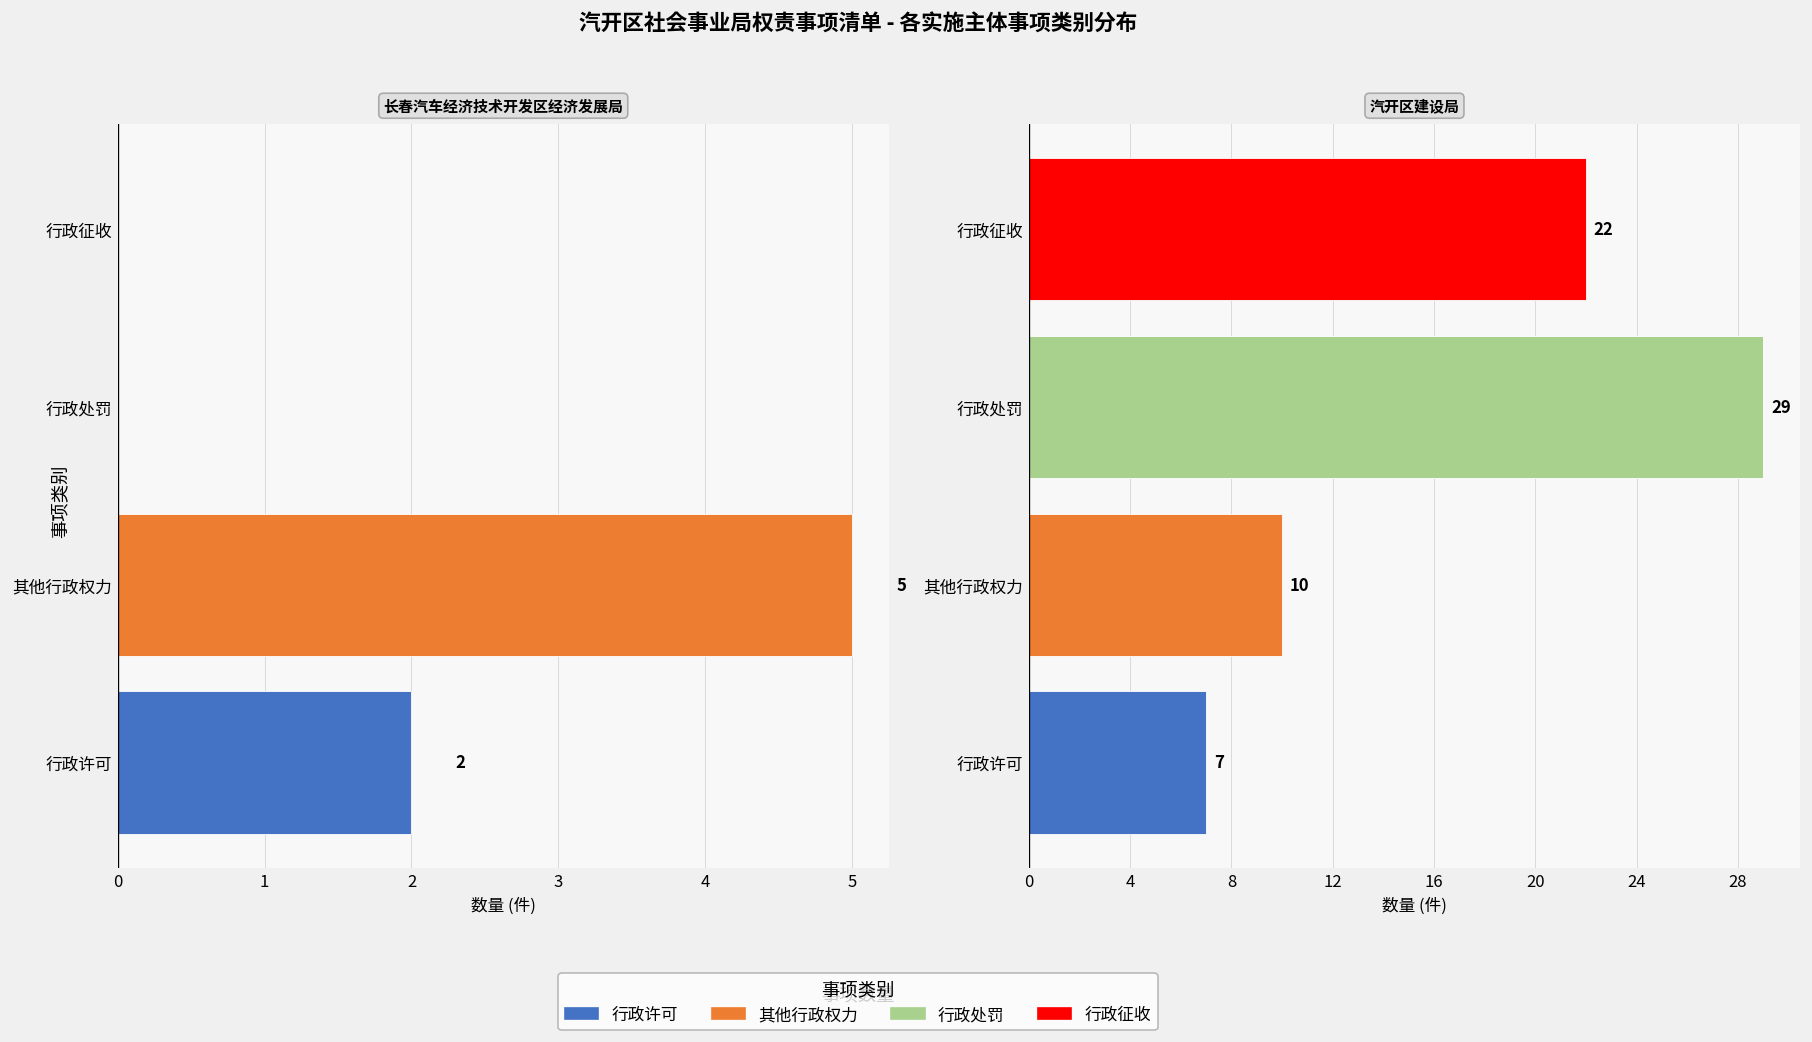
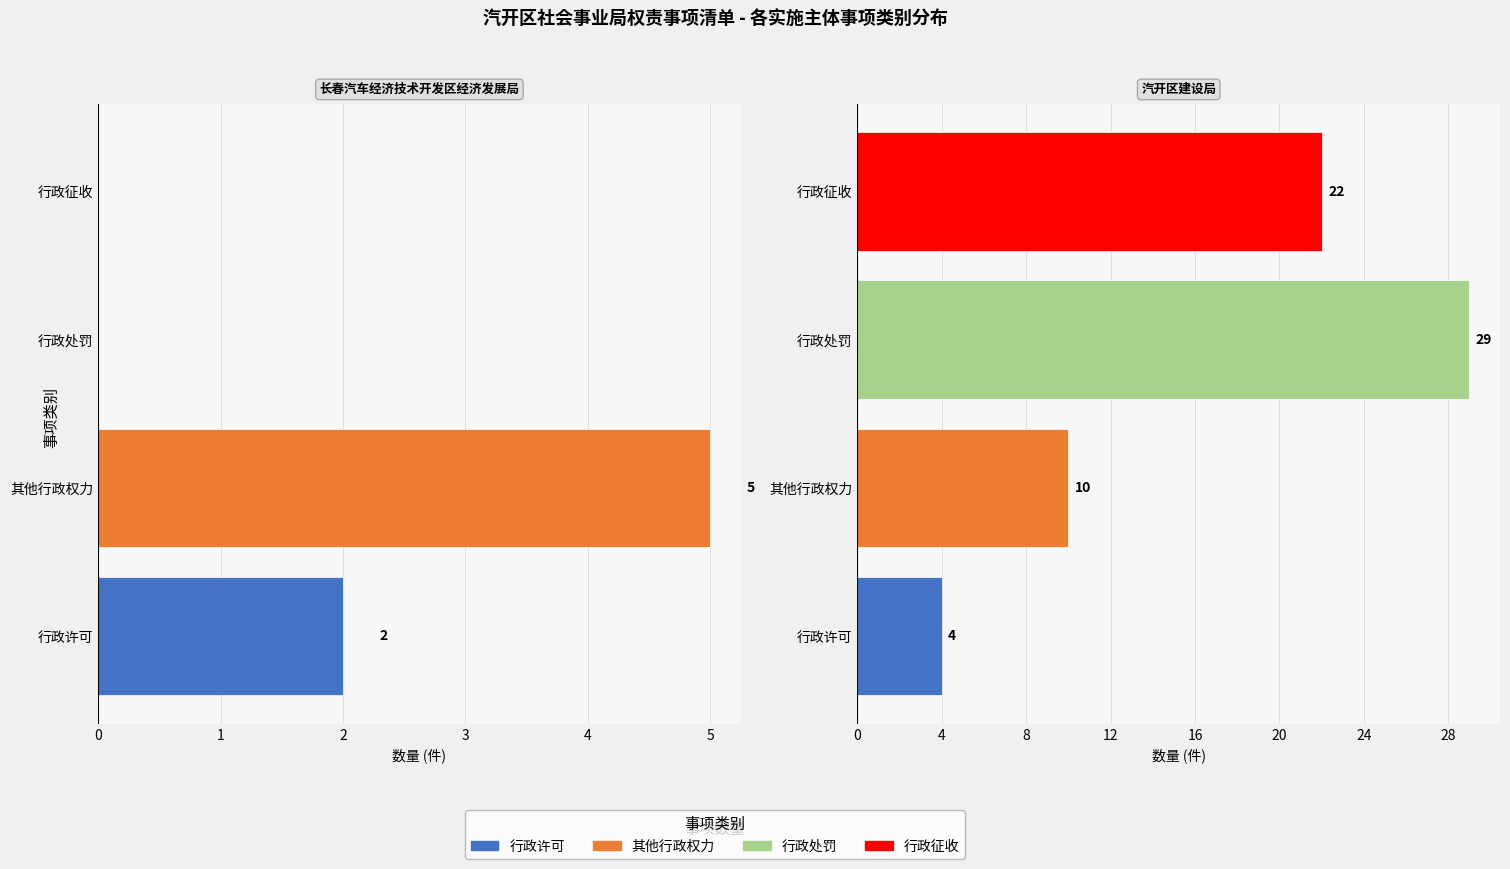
  {
    "长春汽车经济技术开发区经济发展局": {
      "行政征收": 0.00,
      "行政处罚": 0.00,
      "其他行政权力": 5.00,
      "行政许可": 2.00
    },
    "汽开区建设局": {
      "行政征收": 22,
      "行政处罚": 29,
      "其他行政权力": 10,
-     "行政许可": 7
+     "行政许可": 4
    }
  }
